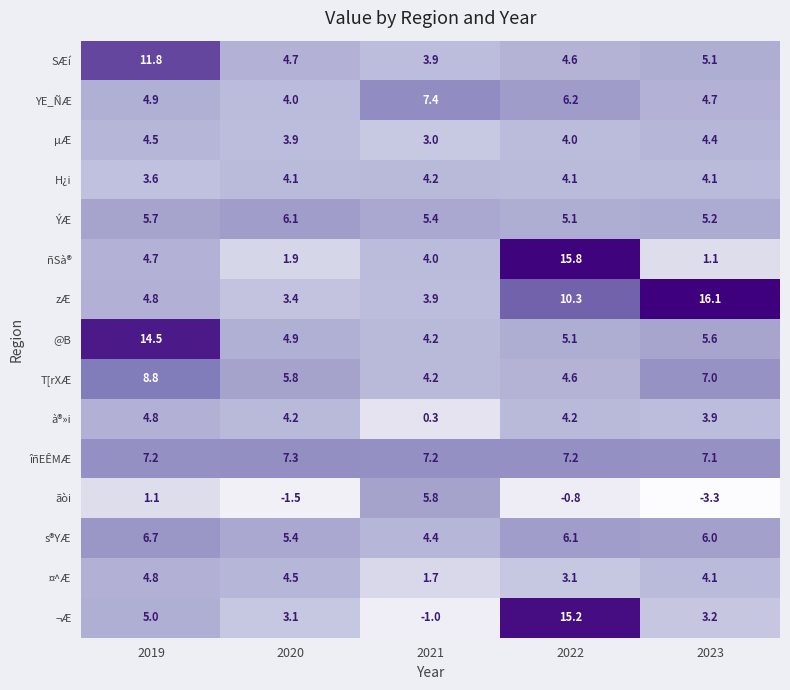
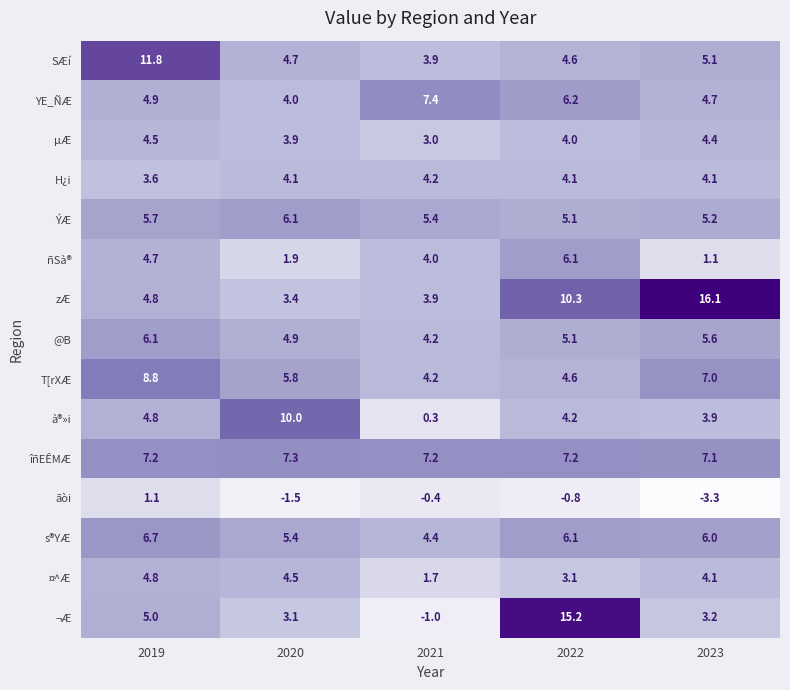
  {
    "SÆí": {
      "2019": 11.8,
      "2020": 4.7,
      "2021": 3.9,
      "2022": 4.6,
      "2023": 5.1
    },
    "YE_ÑÆ": {
      "2019": 4.9,
      "2020": 4.0,
      "2021": 7.4,
      "2022": 6.2,
      "2023": 4.7
    },
    "µÆ": {
      "2019": 4.5,
      "2020": 3.9,
      "2021": 3.0,
      "2022": 4.0,
      "2023": 4.4
    },
    "H¿i": {
      "2019": 3.6,
      "2020": 4.1,
      "2021": 4.2,
      "2022": 4.1,
      "2023": 4.1
    },
    "ÝÆ": {
      "2019": 5.7,
      "2020": 6.1,
      "2021": 5.4,
      "2022": 5.1,
      "2023": 5.2
    },
    "ñSà®": {
      "2019": 4.7,
      "2020": 1.9,
      "2021": 4.0,
-     "2022": 15.8,
+     "2022": 6.1,
      "2023": 1.1
    },
    "zÆ": {
      "2019": 4.8,
      "2020": 3.4,
      "2021": 3.9,
      "2022": 10.3,
      "2023": 16.1
    },
    "@B": {
-     "2019": 14.5,
+     "2019": 6.1,
      "2020": 4.9,
      "2021": 4.2,
      "2022": 5.1,
      "2023": 5.6
    },
    "T[rXÆ": {
      "2019": 8.8,
      "2020": 5.8,
      "2021": 4.2,
      "2022": 4.6,
      "2023": 7.0
    },
    "à®»i": {
      "2019": 4.8,
-     "2020": 4.2,
+     "2020": 10.0,
      "2021": 0.3,
      "2022": 4.2,
      "2023": 3.9
    },
    "îñEÊMÆ": {
      "2019": 7.2,
      "2020": 7.3,
      "2021": 7.2,
      "2022": 7.2,
      "2023": 7.1
    },
    "ãòi": {
      "2019": 1.1,
      "2020": -1.5,
-     "2021": 5.8,
+     "2021": -0.4,
      "2022": -0.8,
      "2023": -3.3
    },
    "s®YÆ": {
      "2019": 6.7,
      "2020": 5.4,
      "2021": 4.4,
      "2022": 6.1,
      "2023": 6.0
    },
    "¤^Æ": {
      "2019": 4.8,
      "2020": 4.5,
      "2021": 1.7,
      "2022": 3.1,
      "2023": 4.1
    },
    "¬Æ": {
      "2019": 5.0,
      "2020": 3.1,
      "2021": -1.0,
      "2022": 15.2,
      "2023": 3.2
    }
  }
